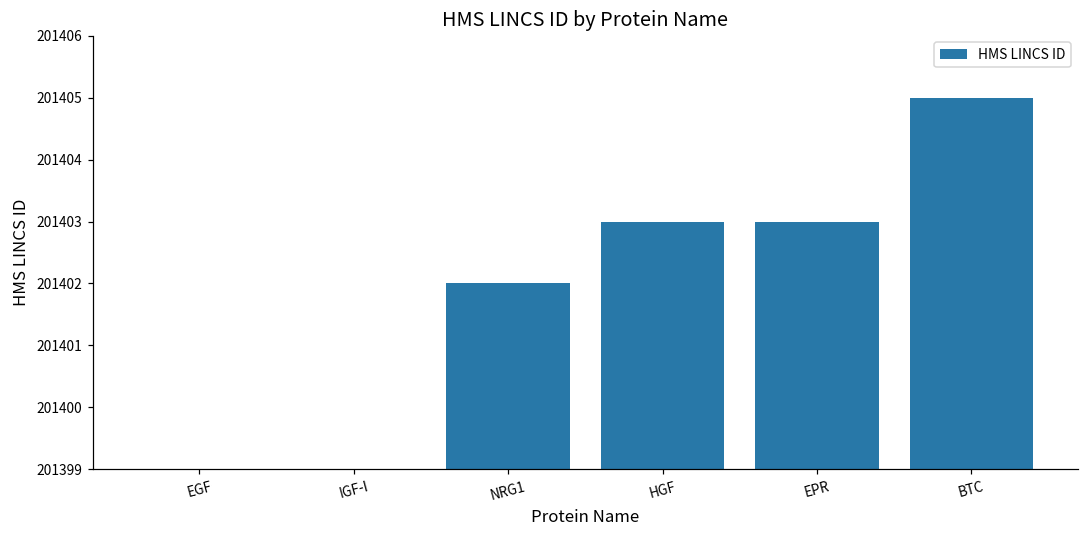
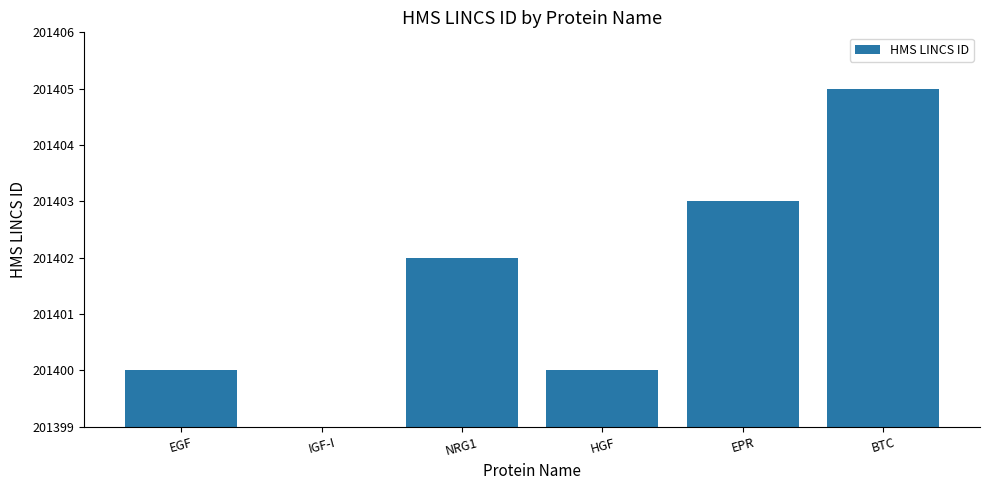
  {
-   "EGF": 201399,
+   "EGF": 201400,
    "IGF-I": 201399,
    "NRG1": 201402,
-   "HGF": 201403,
+   "HGF": 201400,
    "EPR": 201403,
    "BTC": 201405
  }
